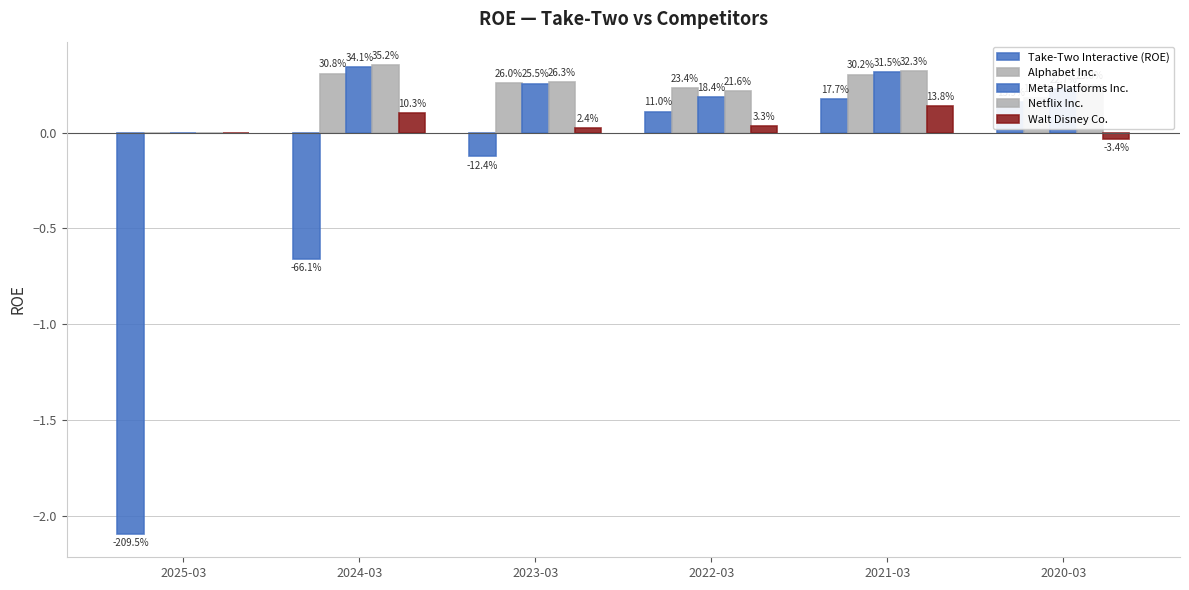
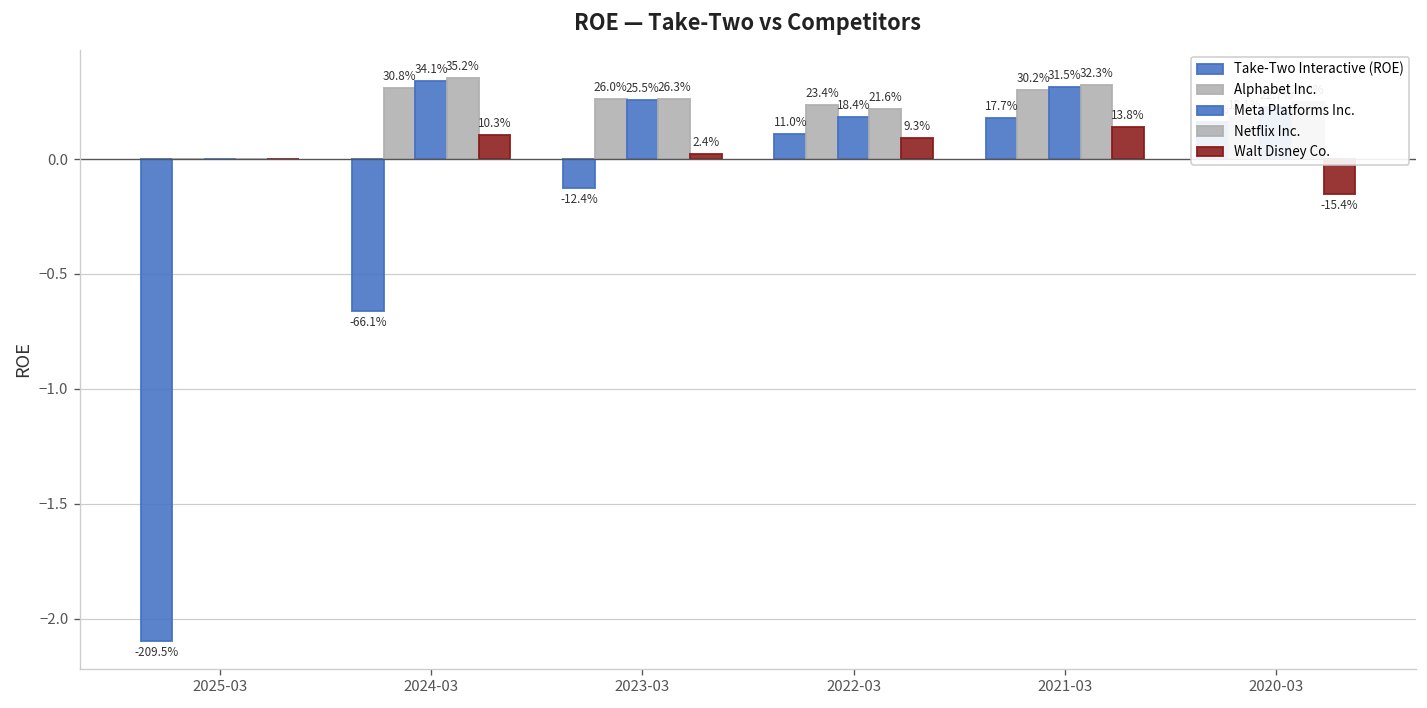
  {
    "Walt Disney Co.": {
      "2024-03": "10.3%",
      "2023-03": "2.4%",
-     "2022-03": "3.3%",
+     "2022-03": "9.3%",
      "2021-03": "13.8%",
-     "2020-03": "-3.4%"
+     "2020-03": "-15.4%"
    }
  }
